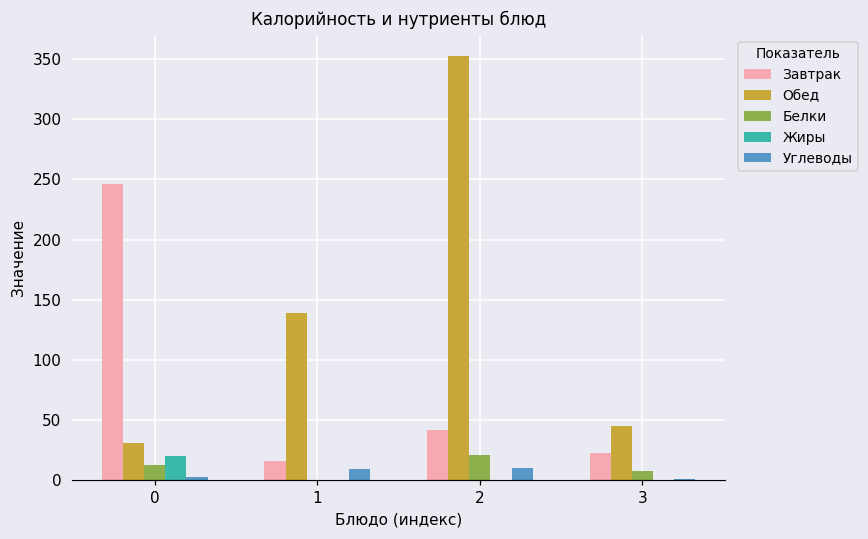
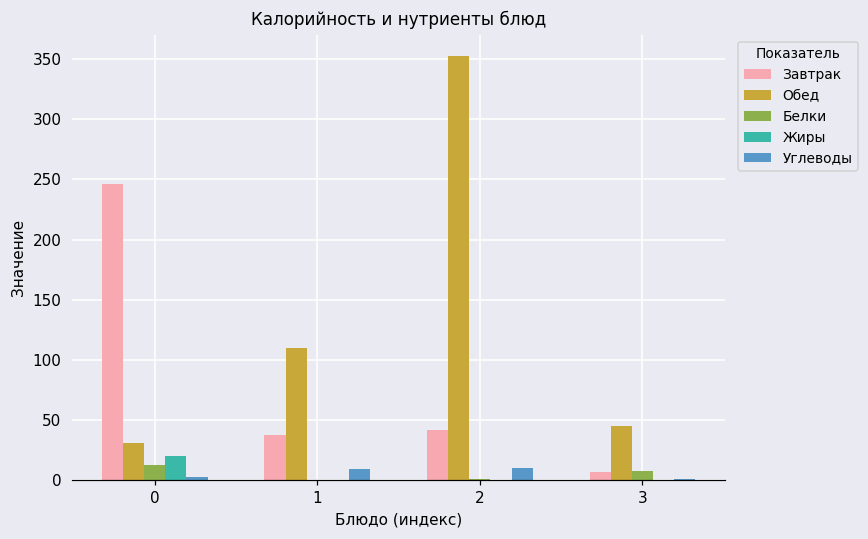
  {
    "Завтрак": {
      "0": 246,
-     "1": 16,
+     "1": 38,
      "2": 42,
-     "3": 23
+     "3": 7
    },
    "Обед": {
      "0": 31,
-     "1": 139,
+     "1": 110,
      "2": 353,
      "3": 45
    },
    "Белки": {
      "0": 13,
-     "2": 21,
+     "2": 2,
      "3": 8
    }
  }
